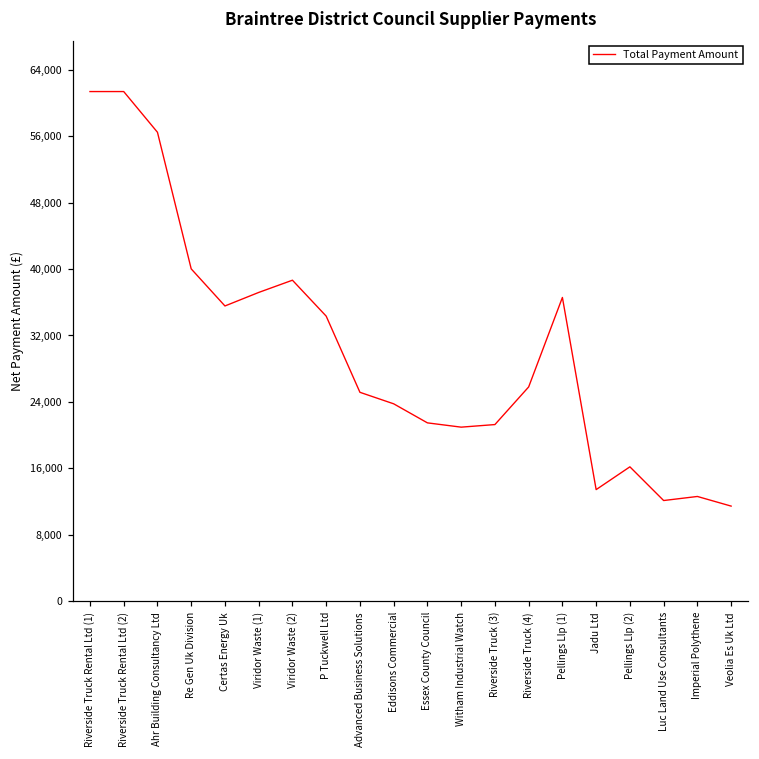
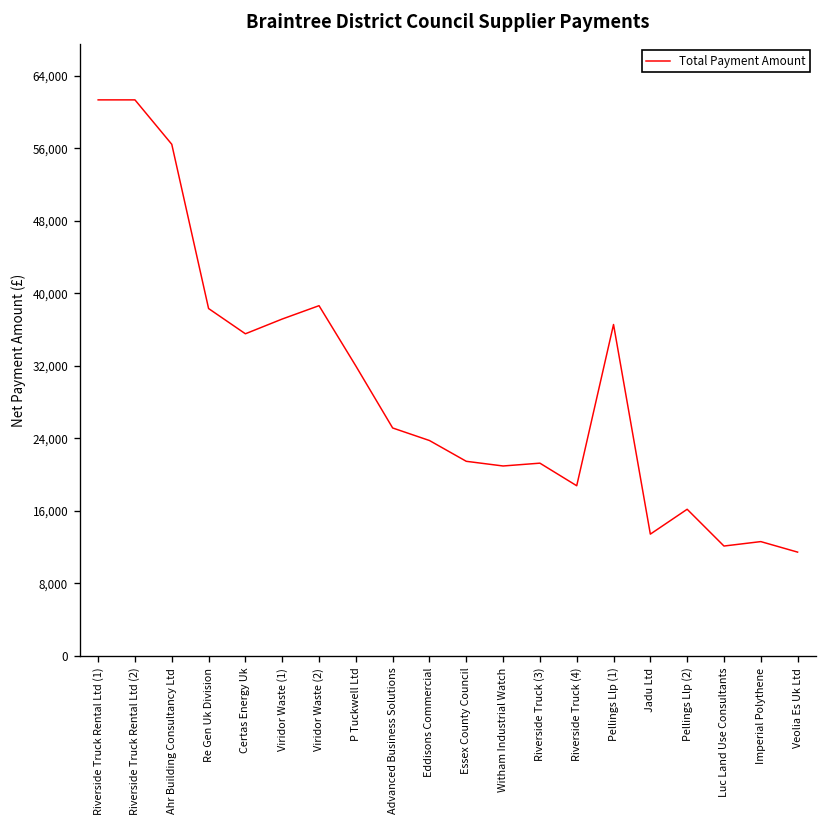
  {
    "Riverside Truck Rental Ltd (1)": "61,000",
    "Riverside Truck Rental Ltd (2)": "61,000",
    "Ahr Building Consultancy Ltd": "56,000",
-   "Re Gen Uk Division": "40,000",
+   "Re Gen Uk Division": "38,000",
    "Certas Energy Uk": "36,000",
    "Viridor Waste (1)": "37,000",
    "Viridor Waste (2)": "39,000",
-   "P Tuckwell Ltd": "34,000",
+   "P Tuckwell Ltd": "32,000",
    "Advanced Business Solutions": "25,000",
    "Eddisons Commercial": "24,000",
    "Essex County Council": "21,000",
    "Witham Industrial Watch": "21,000",
    "Riverside Truck (3)": "21,000",
-   "Riverside Truck (4)": "26,000",
+   "Riverside Truck (4)": "19,000",
    "Pellings Llp (1)": "37,000",
    "Jadu Ltd": "13,000",
    "Pellings Llp (2)": "16,000",
    "Luc Land Use Consultants": "12,000",
    "Imperial Polythene": "13,000",
    "Veolia Es Uk Ltd": "11,000"
  }
